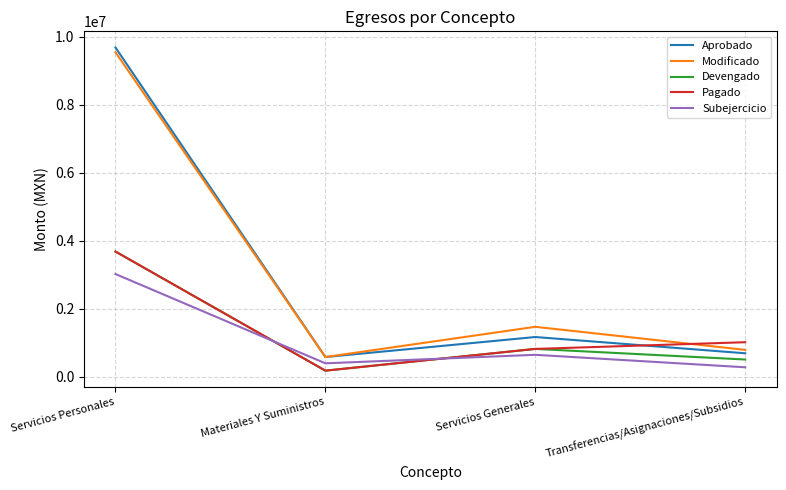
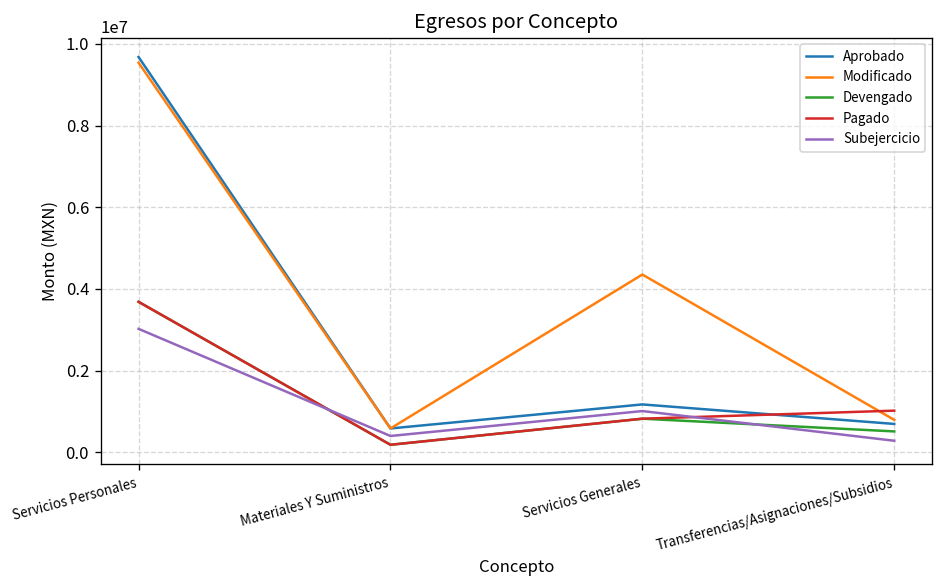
  {
    "Aprobado": {
      "Servicios Personales": 9700000,
      "Servicios Generales": 1200000,
      "Transferencias/Asignaciones/Subsidios": 700000
    },
    "Modificado": {
      "Servicios Personales": 9500000,
-     "Servicios Generales": 1500000,
+     "Servicios Generales": 4400000,
      "Transferencias/Asignaciones/Subsidios": 800000
    },
    "Devengado": {
      "Transferencias/Asignaciones/Subsidios": 500000
    },
    "Pagado": {
      "Transferencias/Asignaciones/Subsidios": 1000000
    },
    "Subejercicio": {
      "Servicios Personales": 3000000,
      "Materiales Y Suministros": 400000,
-     "Servicios Generales": 600000,
+     "Servicios Generales": 1000000,
      "Transferencias/Asignaciones/Subsidios": 300000
    }
  }
